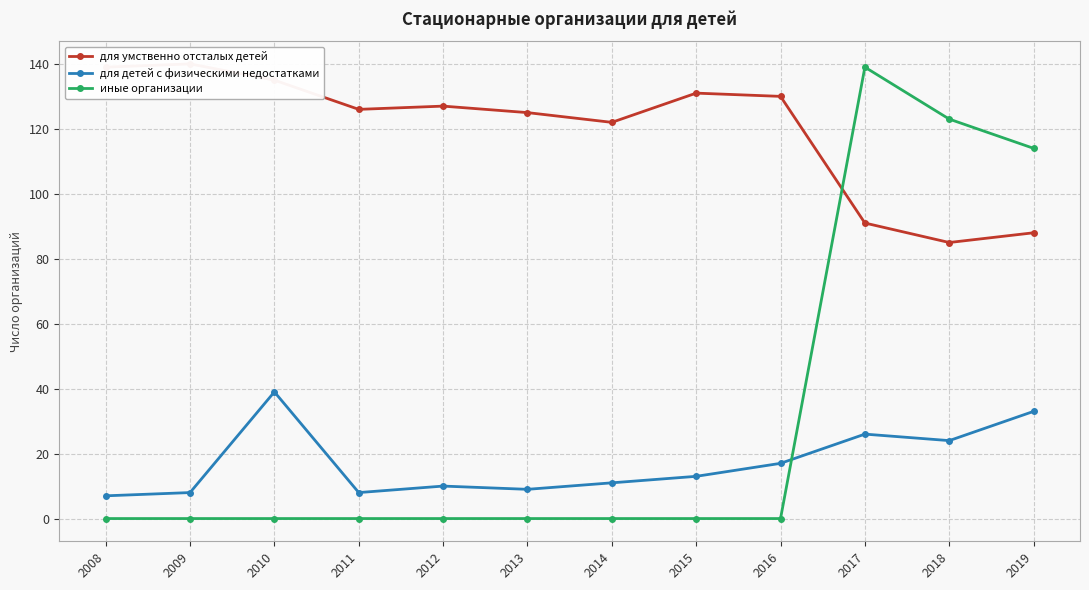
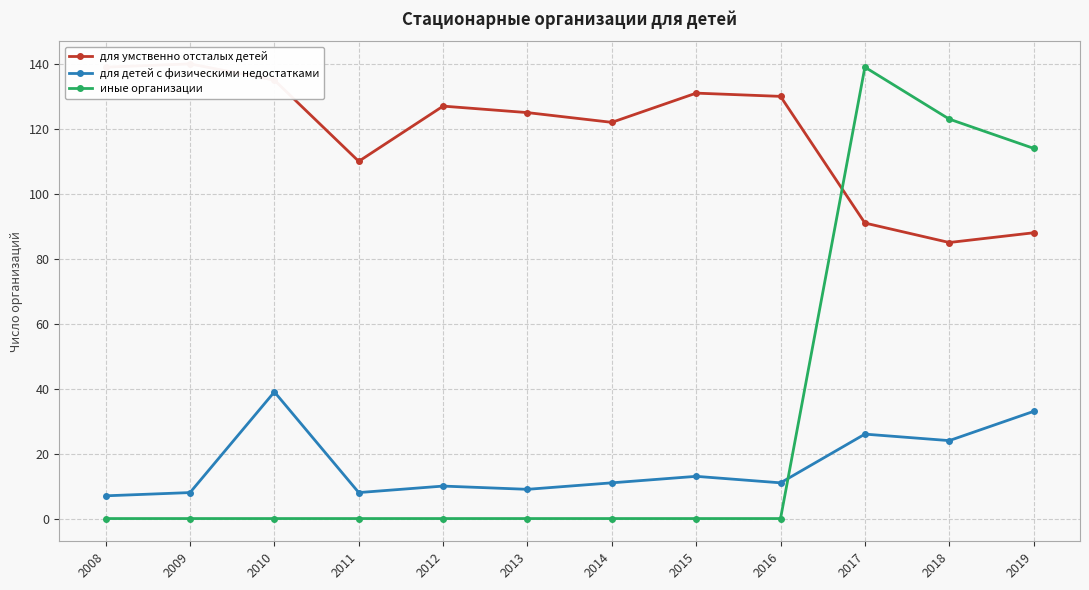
  {
    "для умственно отсталых детей": {
-     "2011": 126,
+     "2011": 110,
      "2012": 127,
      "2013": 125,
      "2014": 122,
      "2015": 131,
      "2016": 130,
      "2017": 91,
      "2018": 85,
      "2019": 88
    },
    "для детей с физическими недостатками": {
      "2008": 7,
      "2009": 8,
      "2010": 39,
      "2011": 8,
      "2012": 10,
      "2013": 9,
      "2014": 11,
      "2015": 13,
-     "2016": 17,
+     "2016": 11,
      "2017": 26,
      "2018": 24,
      "2019": 33
    },
    "иные организации": {
      "2008": 0,
      "2009": 0,
      "2010": 0,
      "2011": 0,
      "2012": 0,
      "2013": 0,
      "2014": 0,
      "2015": 0,
      "2016": 0,
      "2017": 139,
      "2018": 123,
      "2019": 114
    }
  }
